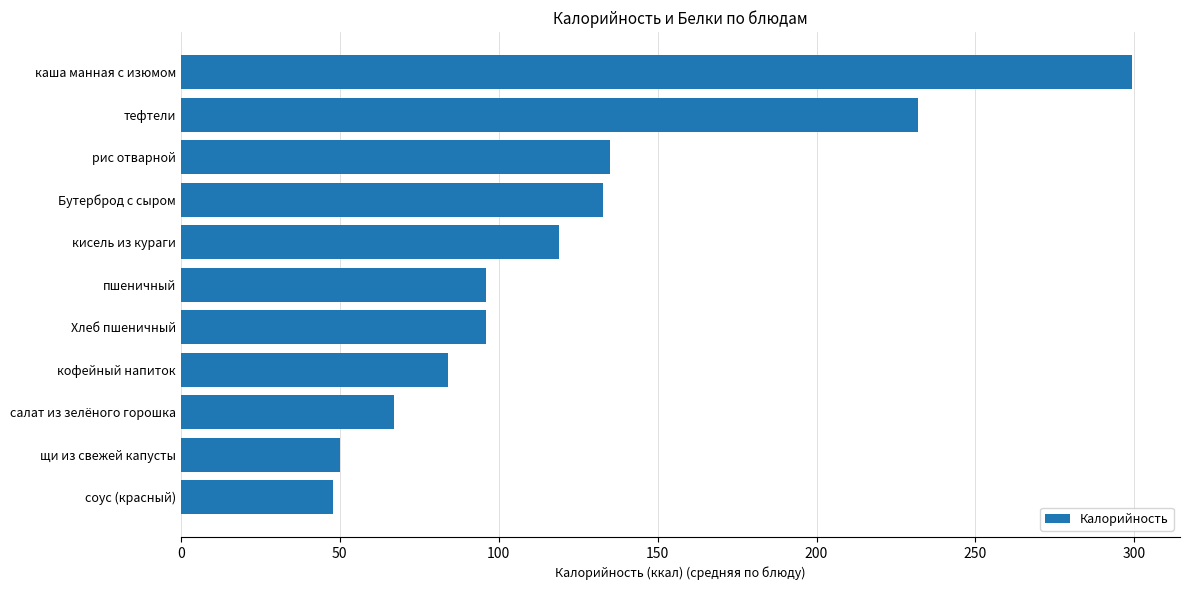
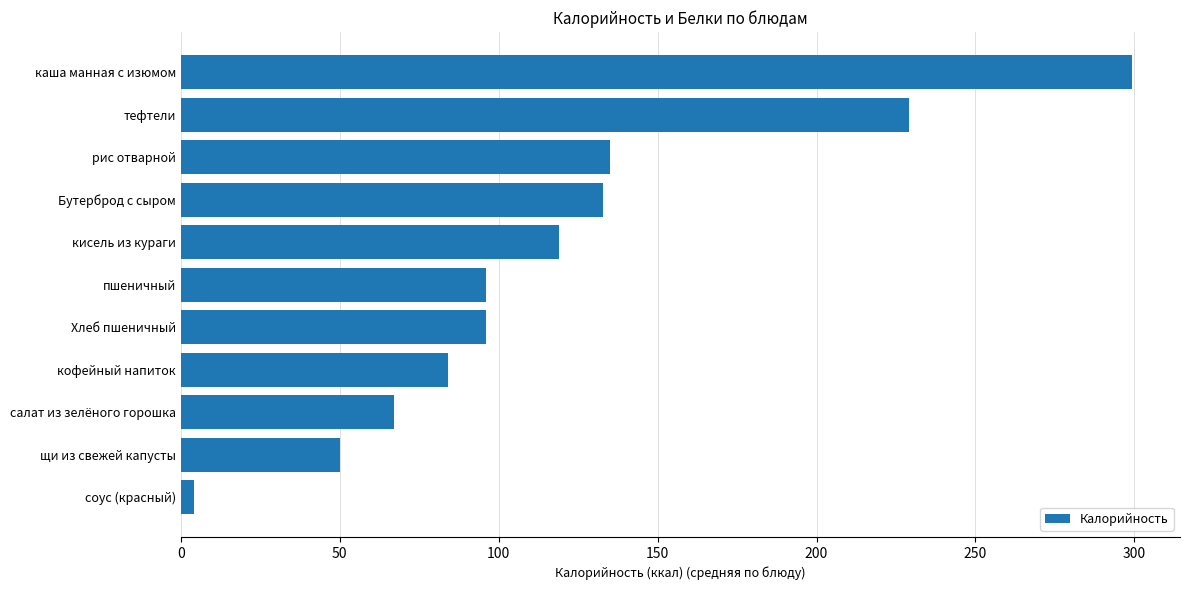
  {
    "каша манная с изюмом": 299,
-   "тефтели": 232,
+   "тефтели": 229,
    "рис отварной": 135,
    "Бутерброд с сыром": 133,
    "кисель из кураги": 119,
    "пшеничный": 96,
    "Хлеб пшеничный": 96,
    "кофейный напиток": 84,
    "салат из зелёного горошка": 67,
    "щи из свежей капусты": 50,
-   "соус (красный)": 48
+   "соус (красный)": 4
  }
